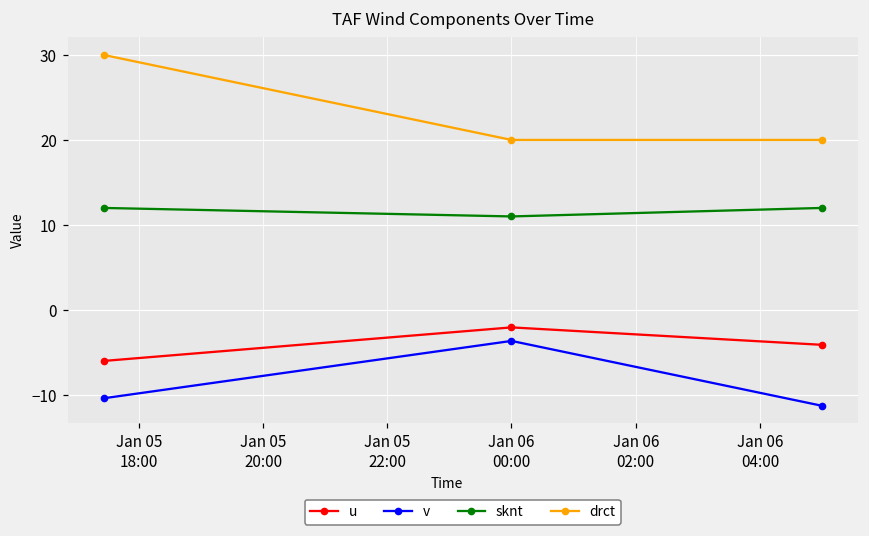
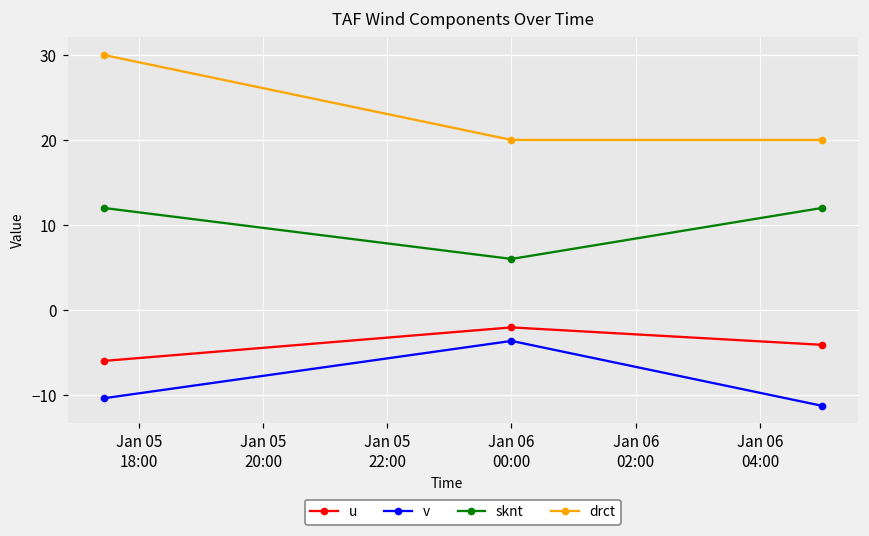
  {
    "u": {
      "Jan 06 00:00": -2
    },
    "v": {
      "Jan 06 00:00": -4
    },
    "sknt": {
-     "Jan 06 00:00": 11
+     "Jan 06 00:00": 6
    },
    "drct": {
      "Jan 06 00:00": 20
    }
  }
